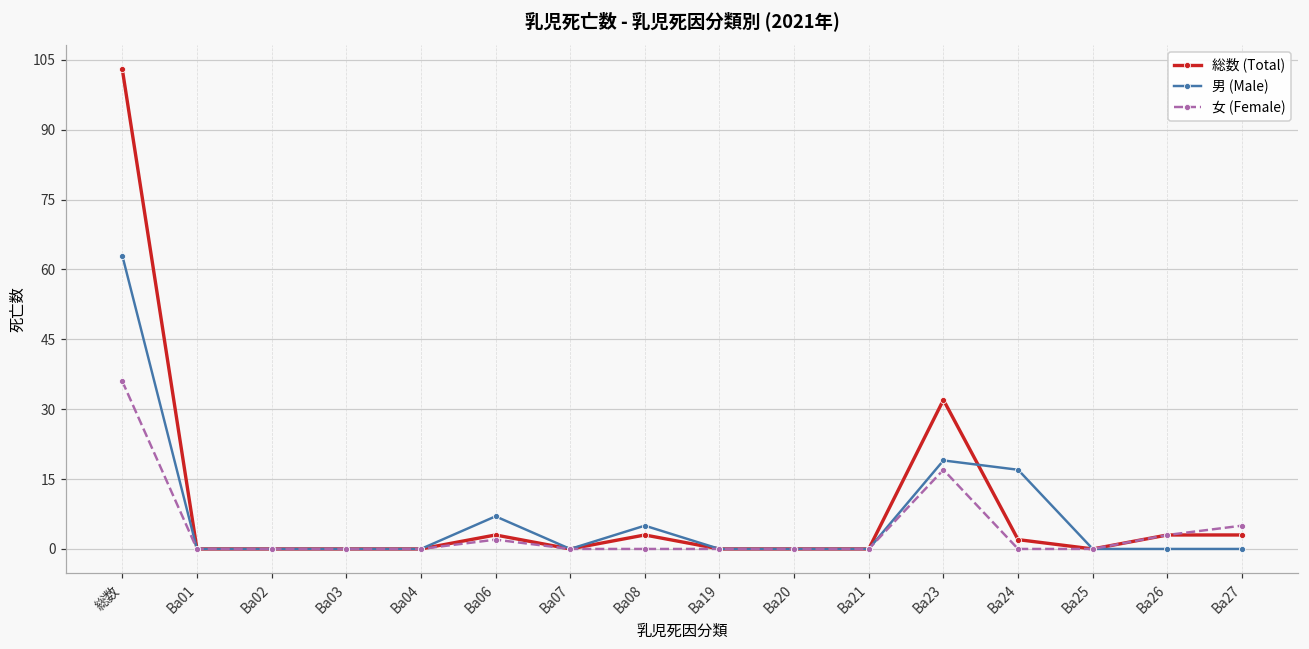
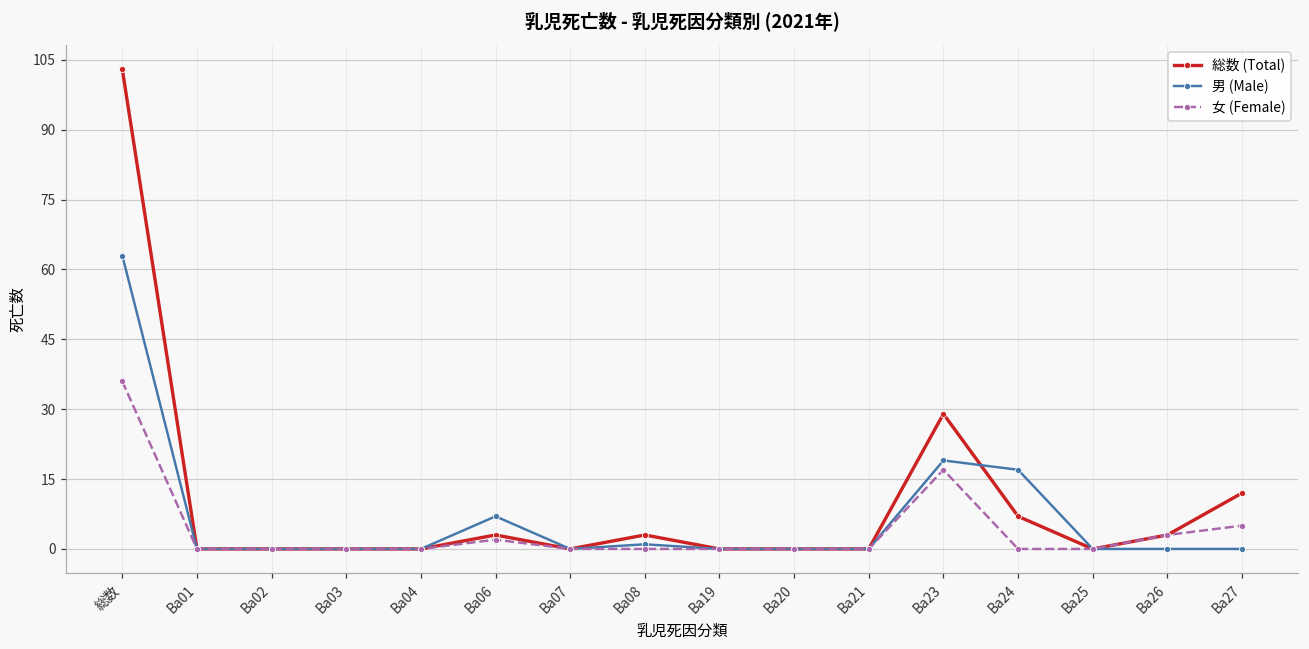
  {
    "総数 (Total)": {
      "総数": 103,
      "Ba06": 3,
      "Ba08": 3,
-     "Ba23": 32,
-     "Ba24": 2,
-     "Ba27": 3
+     "Ba23": 29,
+     "Ba24": 7,
+     "Ba27": 12
    },
    "男 (Male)": {
      "総数": 63,
      "Ba06": 7,
-     "Ba08": 5,
+     "Ba08": 1,
      "Ba23": 19,
      "Ba24": 17,
      "Ba26": 0,
      "Ba27": 0
    },
    "女 (Female)": {
      "総数": 36,
      "Ba06": 2,
      "Ba08": 0,
      "Ba23": 17,
      "Ba24": 0,
      "Ba27": 5
    }
  }
